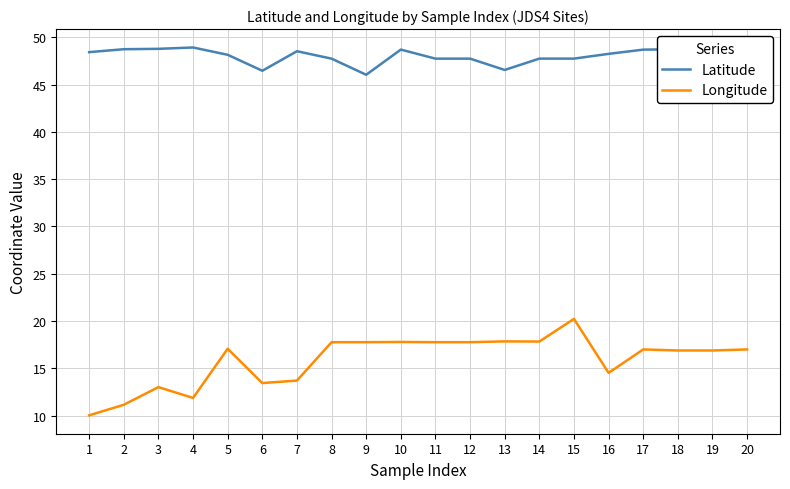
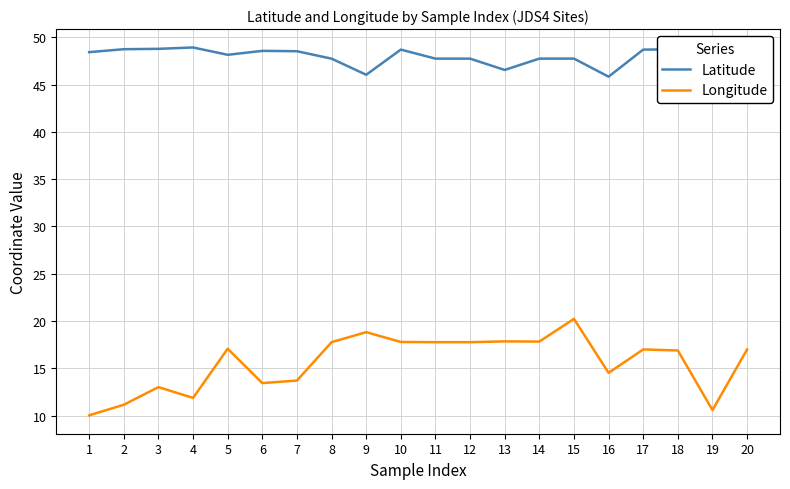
  {
    "Latitude": {
      "1": 48,
      "2": 49,
      "3": 49,
      "4": 49,
      "5": 48,
-     "6": 46,
+     "6": 49,
      "7": 49,
      "8": 48,
      "9": 46,
      "10": 49,
      "11": 48,
      "12": 48,
      "13": 47,
      "14": 48,
      "15": 48,
-     "16": 48,
+     "16": 46,
      "17": 49
    },
    "Longitude": {
      "1": 10,
      "2": 11,
      "3": 13,
      "4": 12,
      "5": 17,
      "6": 13,
      "7": 14,
      "8": 18,
-     "9": 18,
+     "9": 19,
      "10": 18,
      "11": 18,
      "12": 18,
      "13": 18,
      "14": 18,
      "15": 20,
      "16": 15,
      "17": 17,
      "18": 17,
-     "19": 17,
+     "19": 11,
      "20": 17
    }
  }
